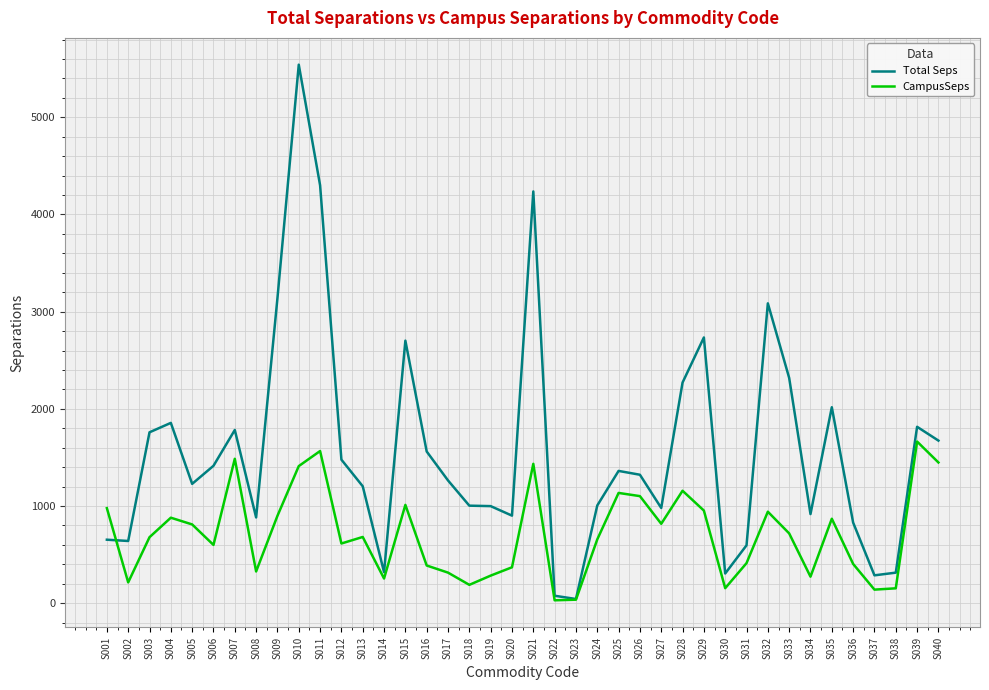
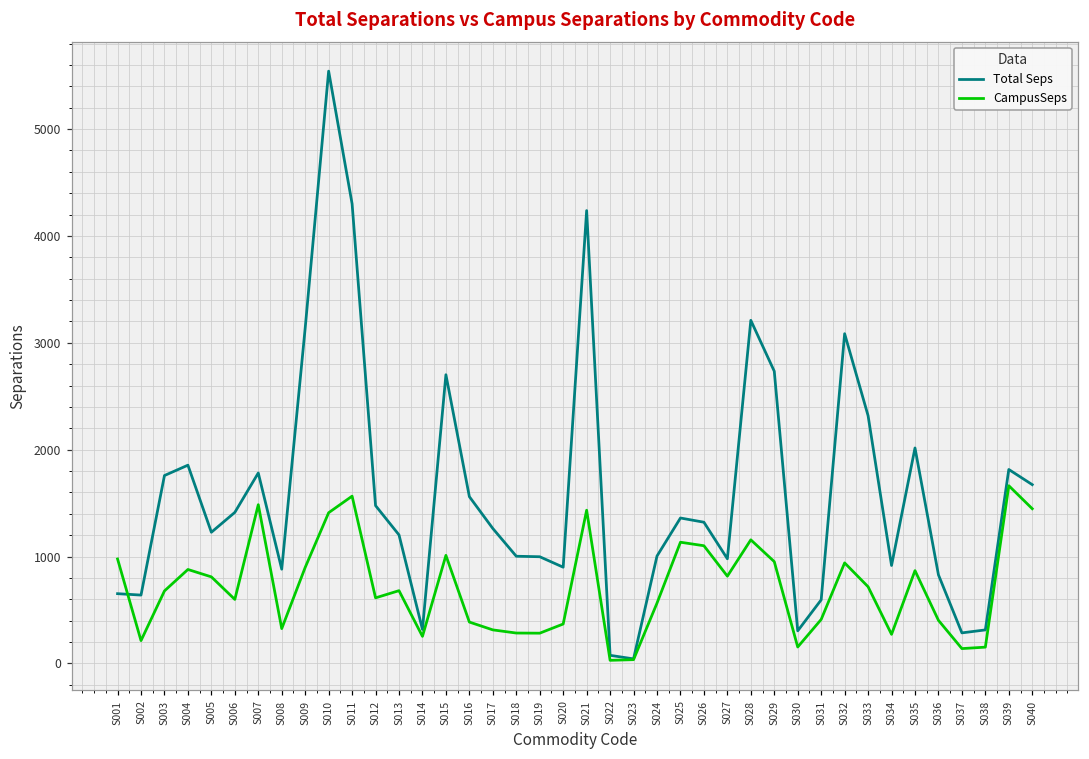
  {
    "Total Seps": {
      "S001": 700,
      "S002": 600,
      "S003": 1800,
      "S004": 1900,
      "S005": 1200,
      "S006": 1400,
      "S007": 1800,
      "S008": 900,
      "S009": 3100,
      "S010": 5500,
      "S011": 4300,
      "S012": 1500,
      "S013": 1200,
      "S014": 300,
      "S015": 2700,
      "S016": 1600,
      "S017": 1300,
      "S018": 1000,
      "S019": 1000,
      "S020": 900,
      "S021": 4200,
      "S022": 100,
      "S024": 1000,
      "S025": 1400,
      "S026": 1300,
      "S027": 1000,
-     "S028": 2300,
+     "S028": 3200,
      "S029": 2700,
      "S030": 300,
      "S031": 600,
      "S032": 3100,
      "S033": 2300,
      "S034": 900,
      "S035": 2000,
      "S036": 800,
      "S037": 300,
      "S038": 300,
      "S039": 1800,
      "S040": 1700
    },
    "CampusSeps": {
      "S001": 1000,
      "S002": 200,
      "S003": 700,
      "S004": 900,
      "S005": 800,
      "S006": 600,
      "S007": 1500,
      "S008": 300,
      "S009": 900,
      "S010": 1400,
      "S011": 1600,
      "S012": 600,
      "S013": 700,
      "S014": 300,
      "S015": 1000,
      "S016": 400,
      "S017": 300,
-     "S018": 200,
+     "S018": 300,
      "S019": 300,
      "S020": 400,
      "S021": 1400,
      "S022": 0,
-     "S024": 700,
+     "S024": 600,
      "S025": 1100,
      "S026": 1100,
      "S027": 800,
      "S028": 1200,
      "S029": 1000,
      "S030": 200,
      "S031": 400,
      "S032": 900,
      "S033": 700,
      "S034": 300,
      "S035": 900,
      "S036": 400,
      "S037": 100,
      "S038": 200,
      "S039": 1700,
      "S040": 1400
    }
  }
